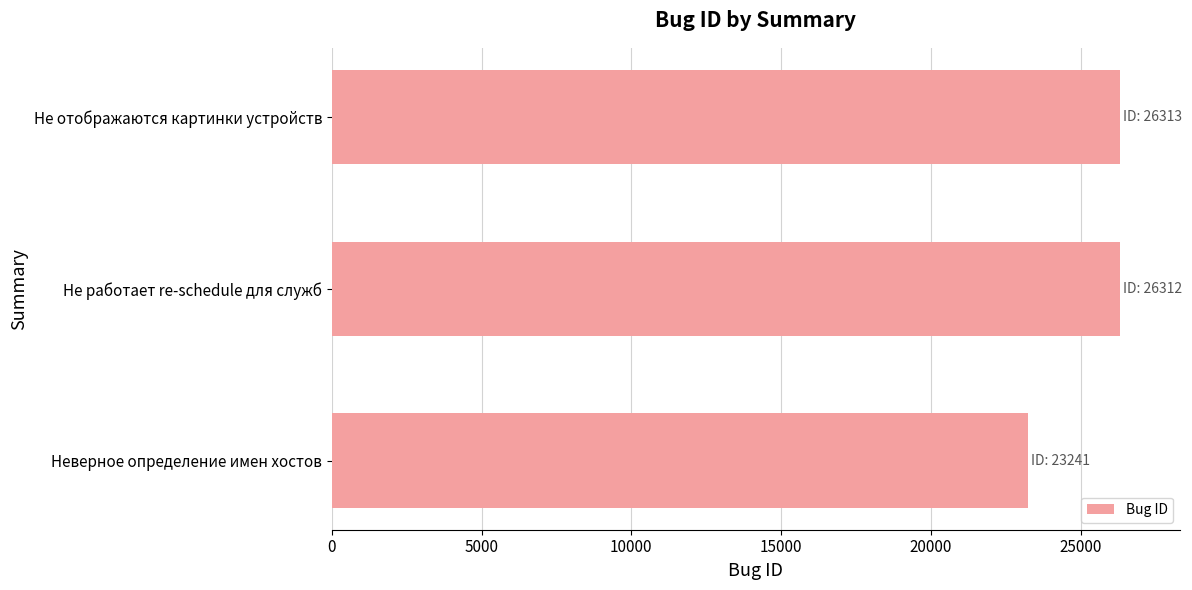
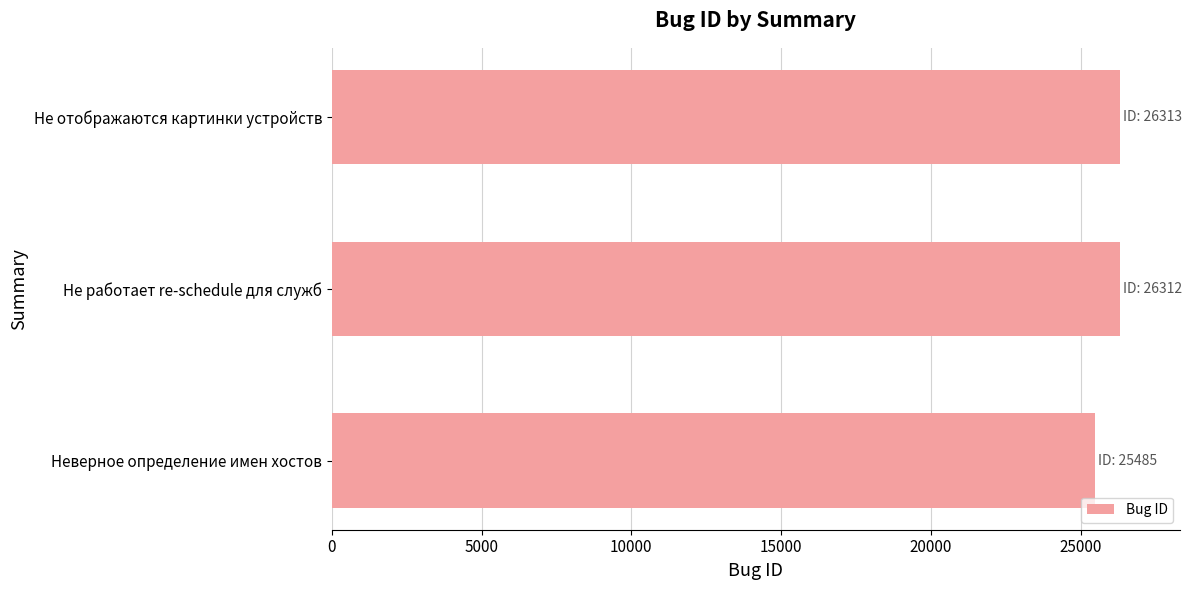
  {
    "Не отображаются картинки устройств": 26313,
    "Не работает re-schedule для служб": 26312,
-   "Неверное определение имен хостов": 23241
+   "Неверное определение имен хостов": 25485
  }
